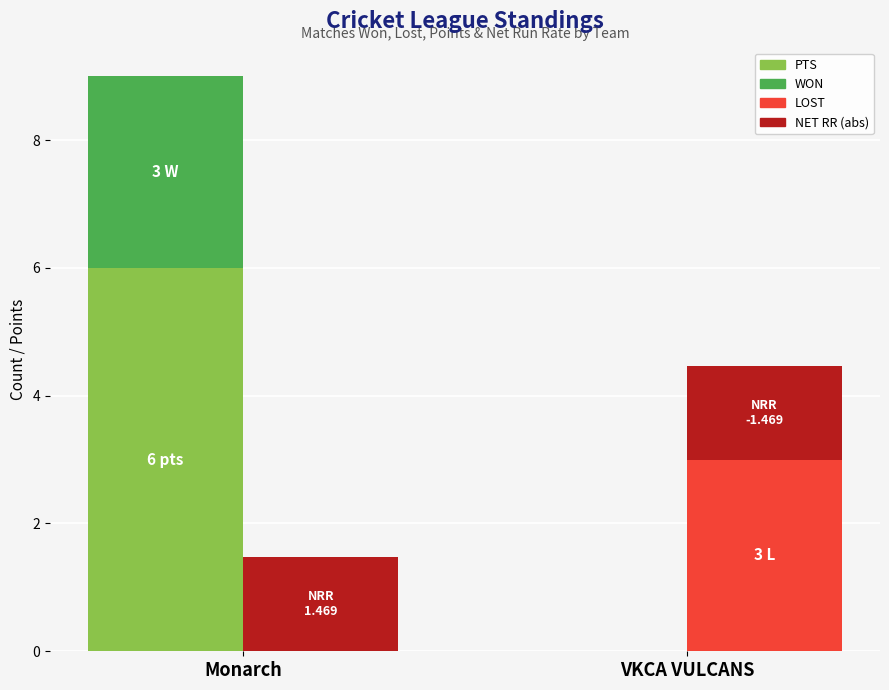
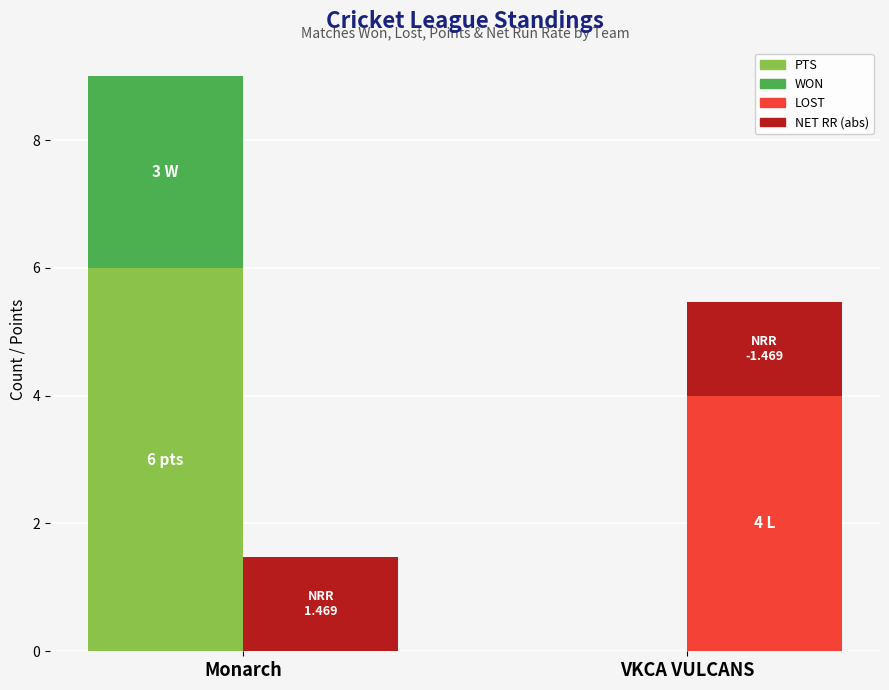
  {
    "PTS": {
      "Monarch": 6
    },
    "WON": {
      "Monarch": 3
    },
    "LOST": {
-     "VKCA VULCANS": 3
+     "VKCA VULCANS": 4
    },
    "NET RR (abs)": {
      "Monarch": 1.469
    }
  }
